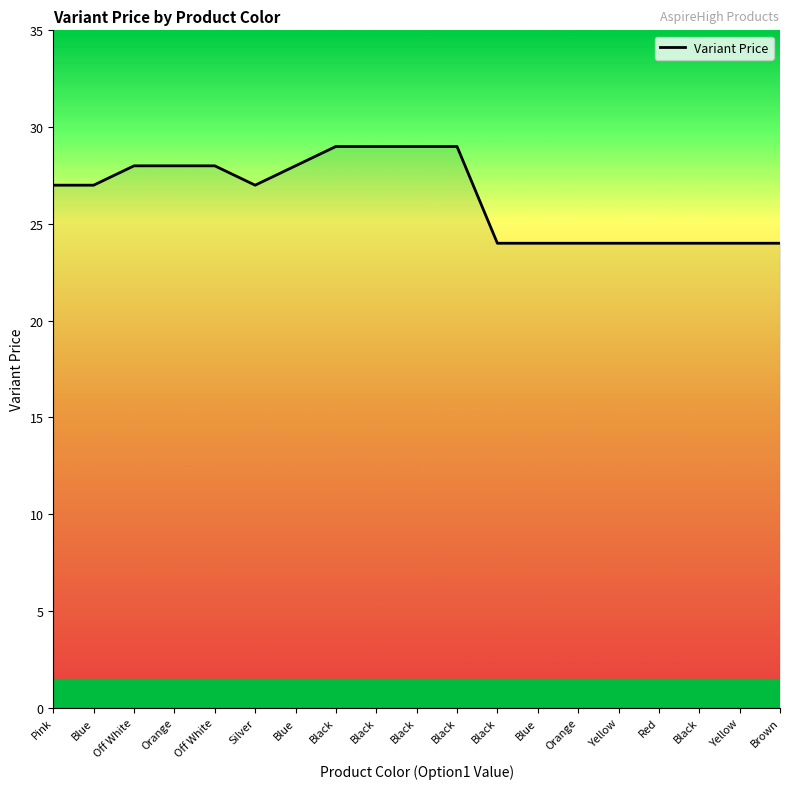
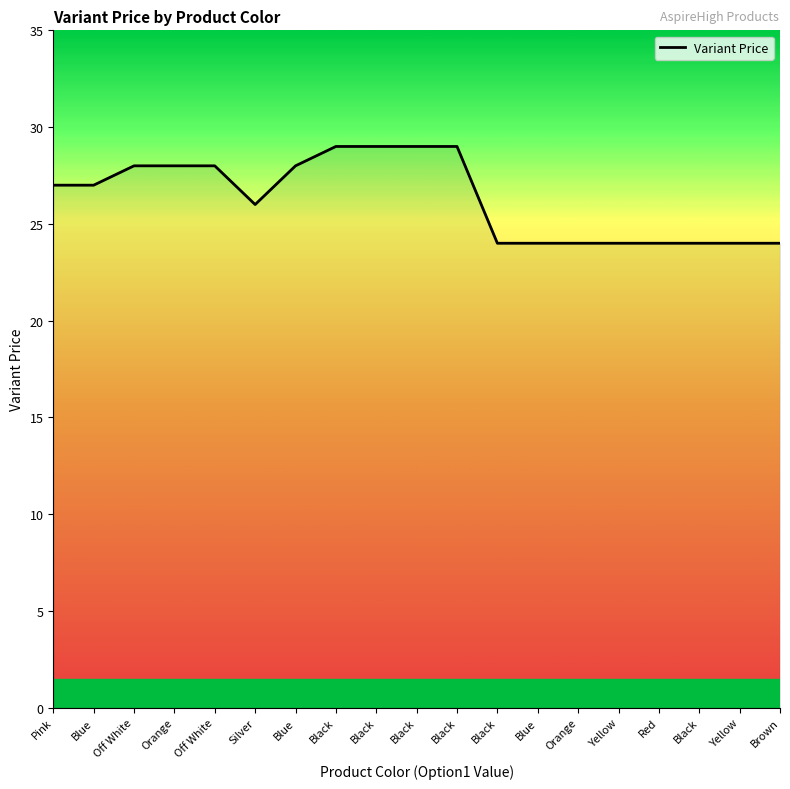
  {
    "Pink": 27,
-   "Silver": 27,
+   "Silver": 26,
    "Red": 24,
    "Brown": 24
  }
